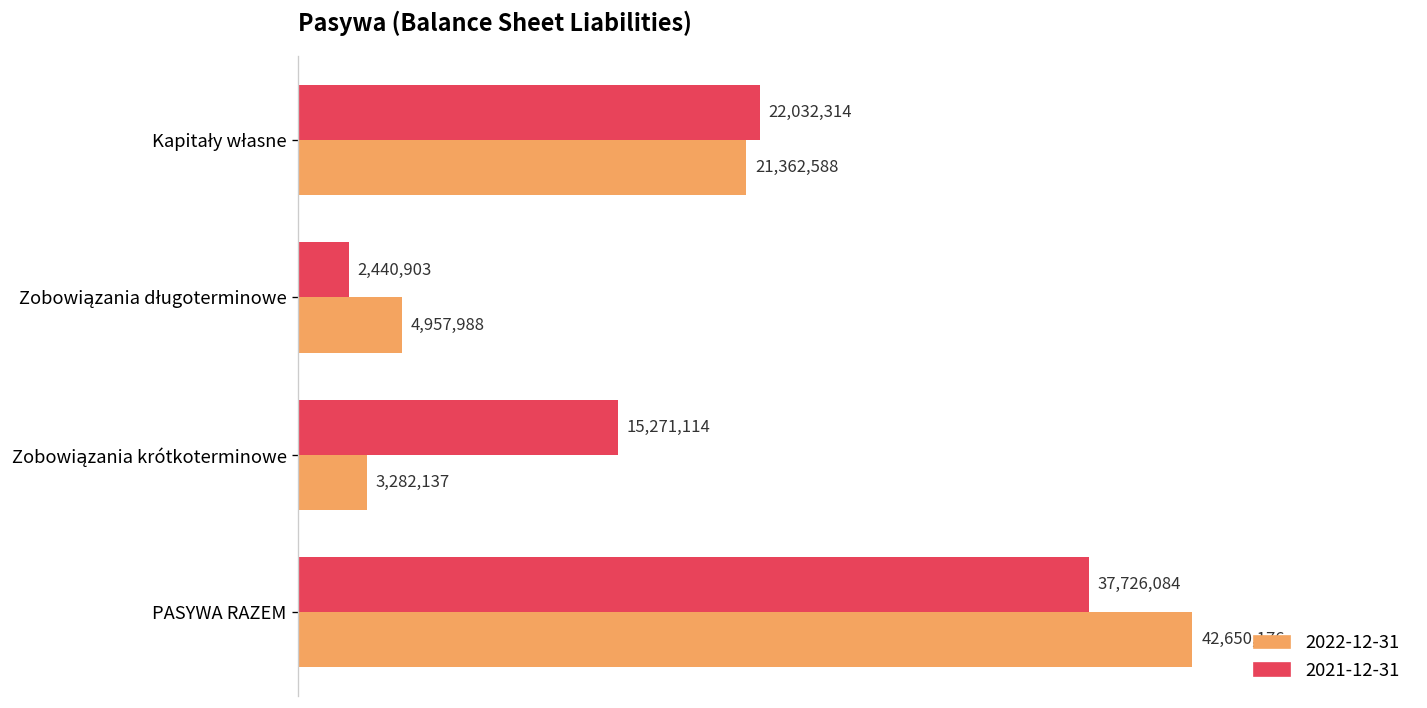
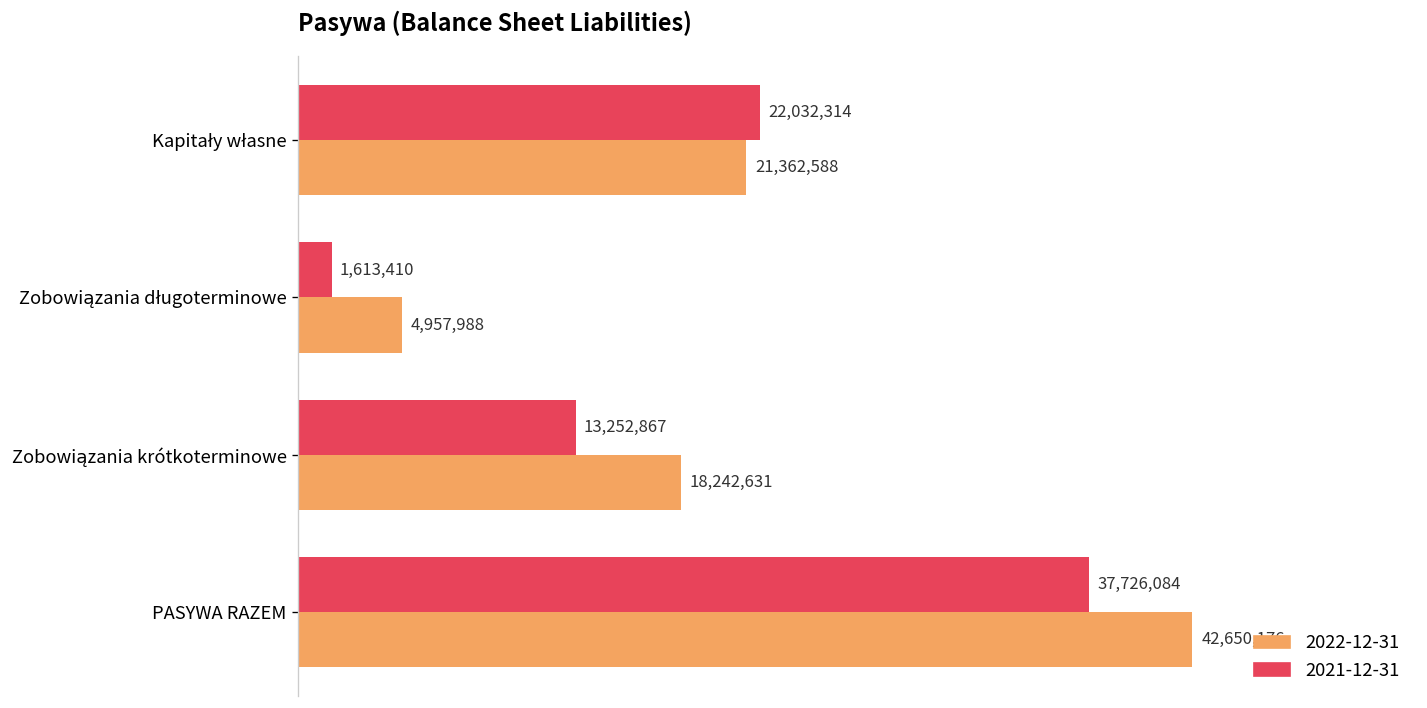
  {
    "2022-12-31": {
      "Kapitały własne": "21,362,588",
      "Zobowiązania długoterminowe": "4,957,988",
-     "Zobowiązania krótkoterminowe": "3,282,137",
+     "Zobowiązania krótkoterminowe": "18,242,631",
      "PASYWA RAZEM": "42,650,176"
    },
    "2021-12-31": {
      "Kapitały własne": "22,032,314",
-     "Zobowiązania długoterminowe": "2,440,903",
-     "Zobowiązania krótkoterminowe": "15,271,114",
+     "Zobowiązania długoterminowe": "1,613,410",
+     "Zobowiązania krótkoterminowe": "13,252,867",
      "PASYWA RAZEM": "37,726,084"
    }
  }
